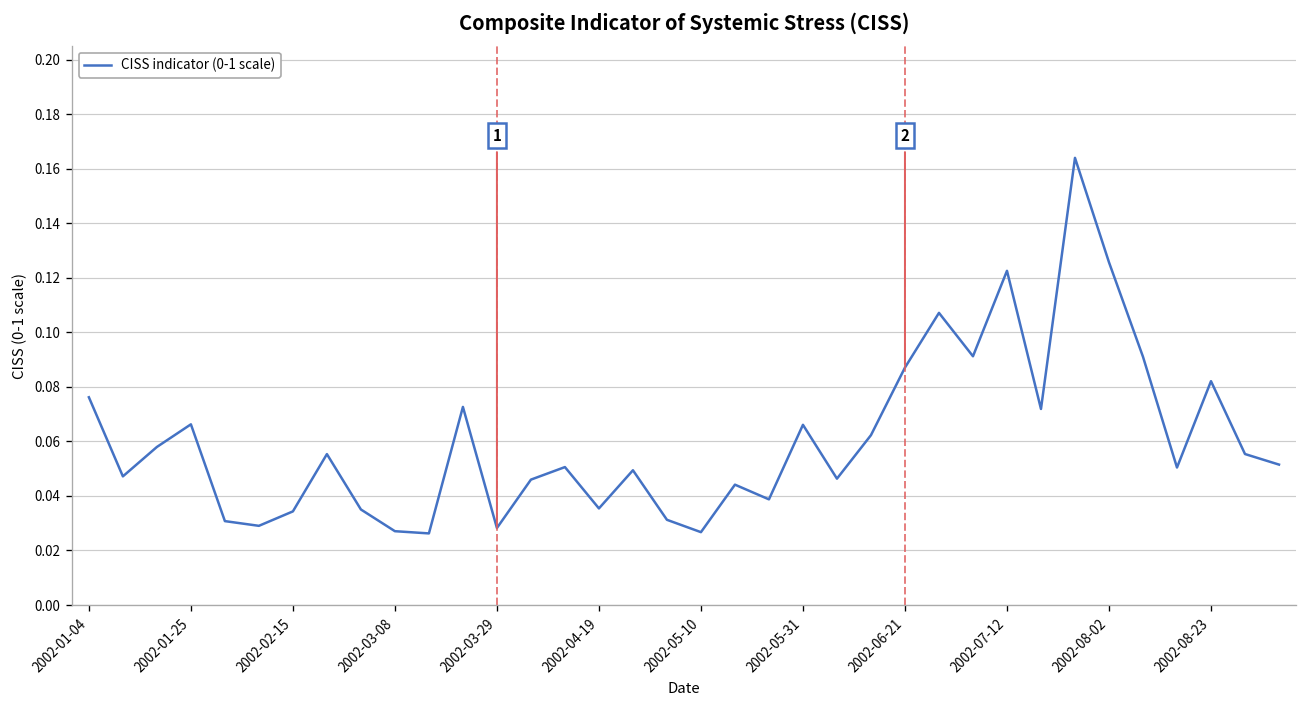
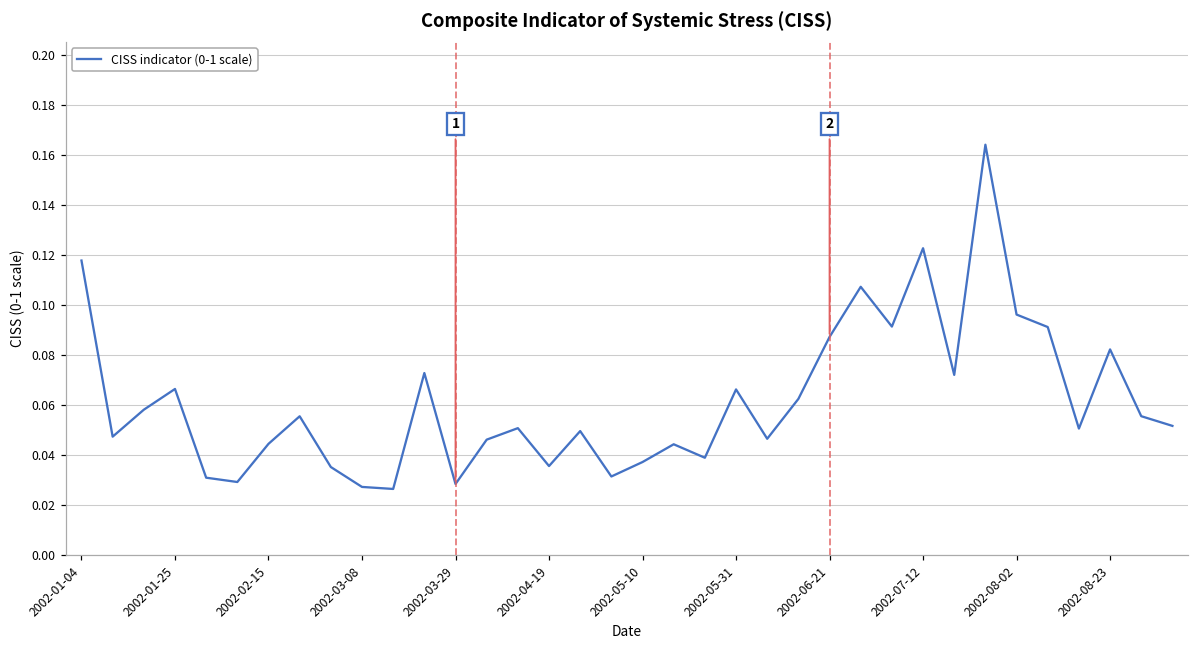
  {
-   "2002-01-04": 0.076,
+   "2002-01-04": 0.118,
    "2002-01-25": 0.066,
-   "2002-02-15": 0.034,
+   "2002-02-15": 0.044,
    "2002-03-08": 0.027,
    "2002-04-19": 0.035,
-   "2002-05-10": 0.027,
+   "2002-05-10": 0.037,
    "2002-05-31": 0.066,
    "2002-07-12": 0.123,
-   "2002-08-02": 0.126,
+   "2002-08-02": 0.096,
    "2002-08-23": 0.082
  }
